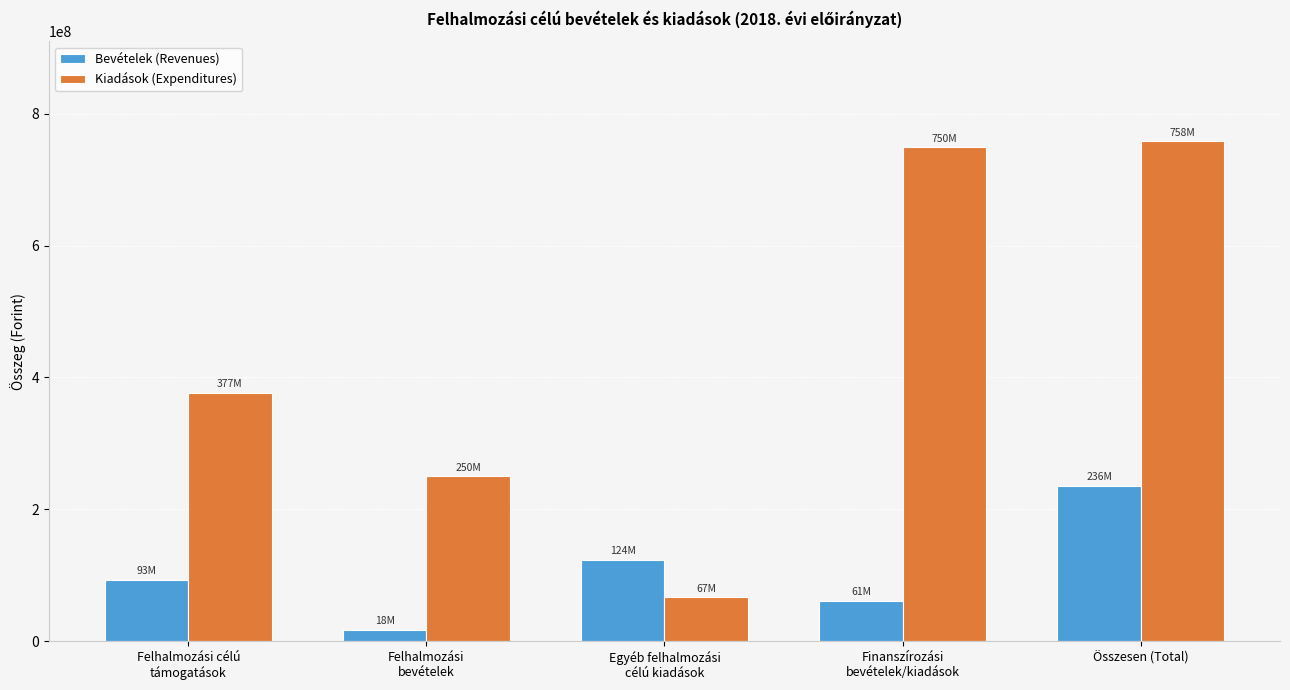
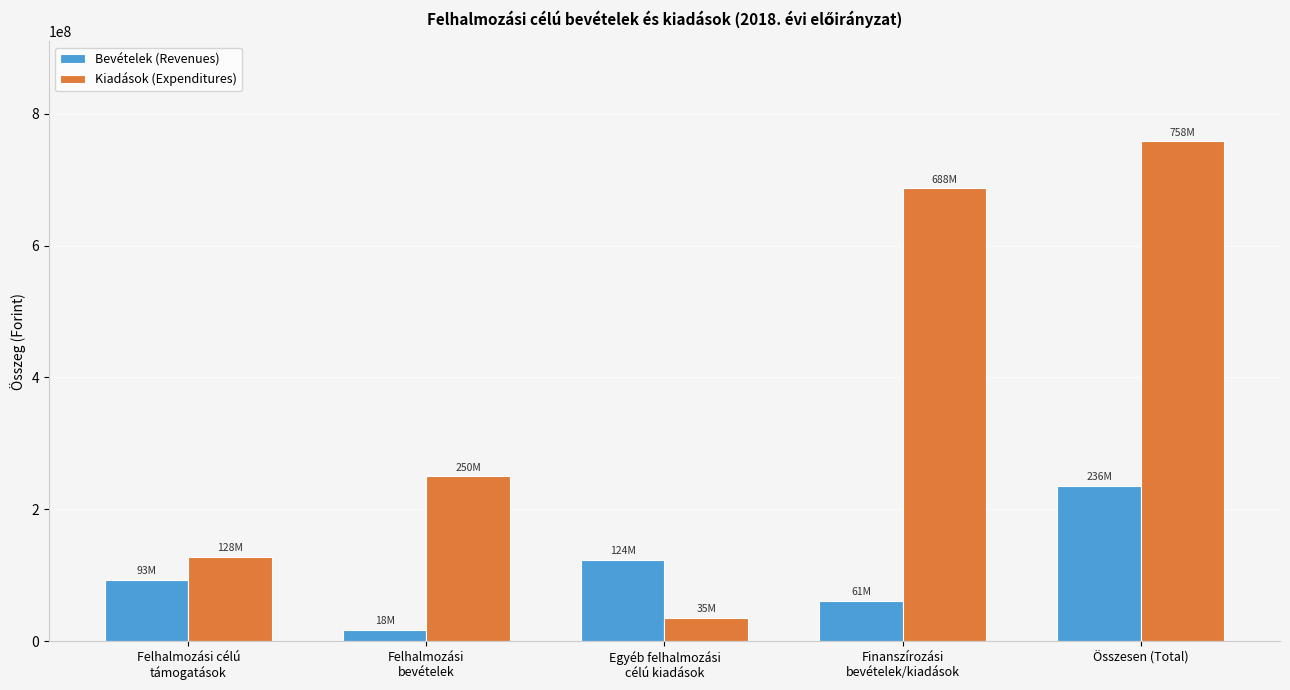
  {
    "Bevételek (Revenues)": {
      "Felhalmozási célú támogatások": "93M",
      "Felhalmozási bevételek": "18M",
      "Egyéb felhalmozási célú kiadások": "124M",
      "Finanszírozási bevételek/kiadások": "61M",
      "Összesen (Total)": "236M"
    },
    "Kiadások (Expenditures)": {
-     "Felhalmozási célú támogatások": "377M",
+     "Felhalmozási célú támogatások": "128M",
      "Felhalmozási bevételek": "250M",
-     "Egyéb felhalmozási célú kiadások": "67M",
-     "Finanszírozási bevételek/kiadások": "750M",
+     "Egyéb felhalmozási célú kiadások": "35M",
+     "Finanszírozási bevételek/kiadások": "688M",
      "Összesen (Total)": "758M"
    }
  }
